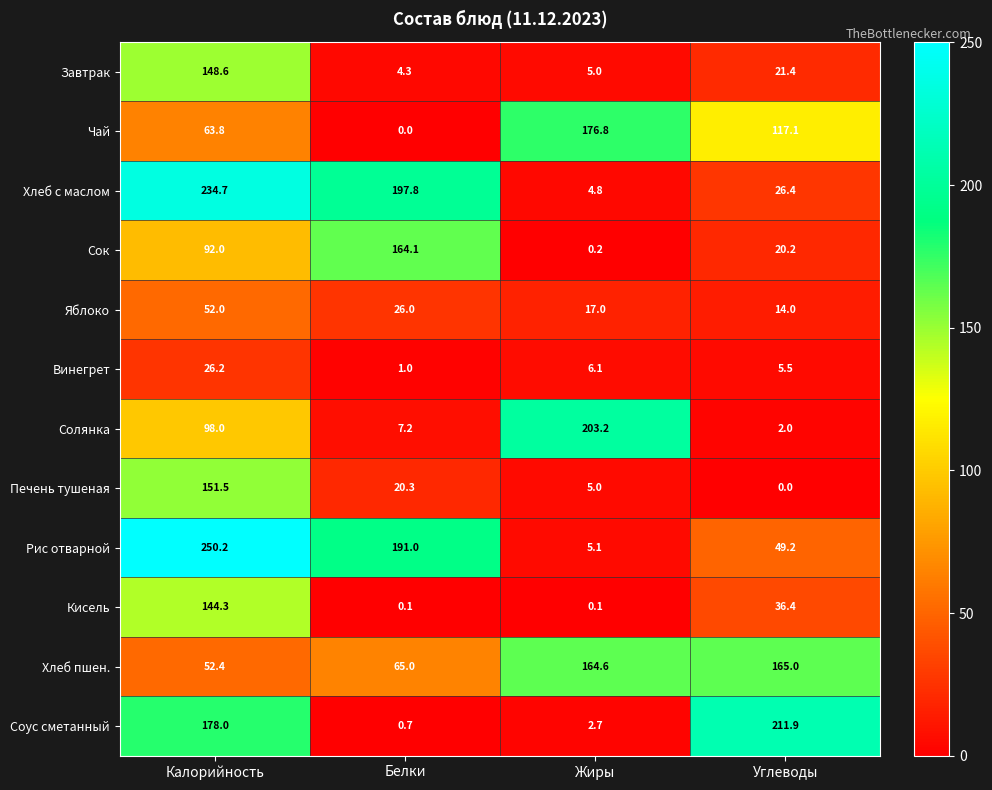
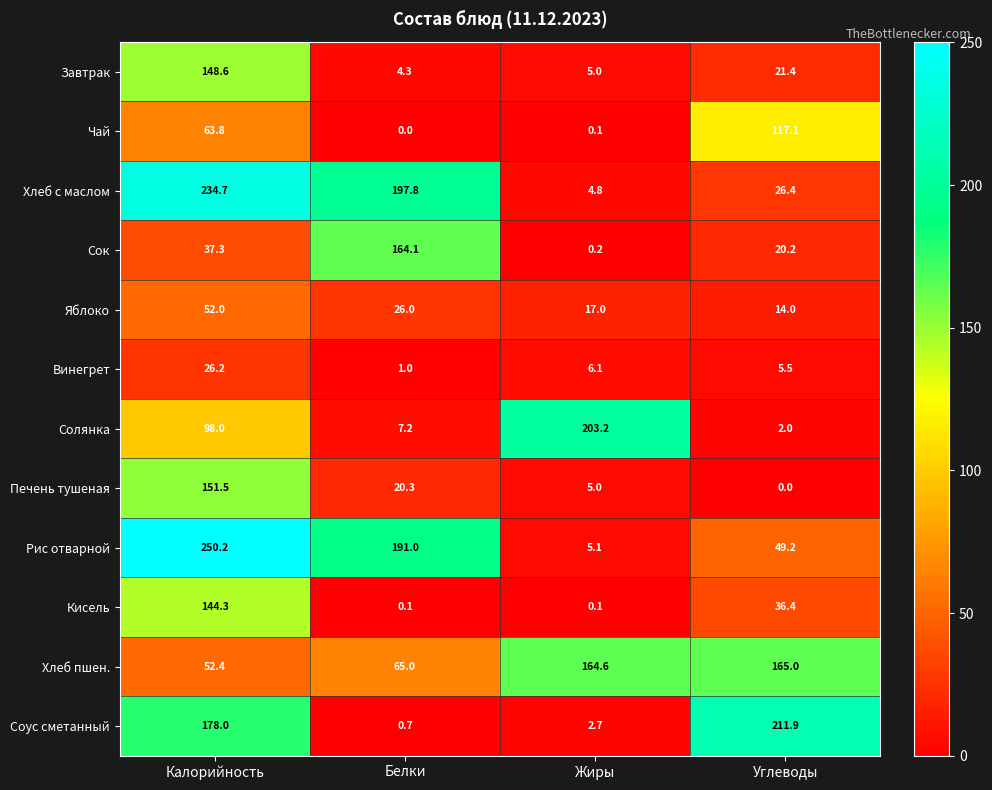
  {
    "Завтрак": {
      "Калорийность": 148.6,
      "Белки": 4.3,
      "Жиры": 5.0,
      "Углеводы": 21.4
    },
    "Чай": {
      "Калорийность": 63.8,
      "Белки": 0.0,
-     "Жиры": 176.8,
+     "Жиры": 0.1,
      "Углеводы": 117.1
    },
    "Хлеб с маслом": {
      "Калорийность": 234.7,
      "Белки": 197.8,
      "Жиры": 4.8,
      "Углеводы": 26.4
    },
    "Сок": {
-     "Калорийность": 92.0,
+     "Калорийность": 37.3,
      "Белки": 164.1,
      "Жиры": 0.2,
      "Углеводы": 20.2
    },
    "Яблоко": {
      "Калорийность": 52.0,
      "Белки": 26.0,
      "Жиры": 17.0,
      "Углеводы": 14.0
    },
    "Винегрет": {
      "Калорийность": 26.2,
      "Белки": 1.0,
      "Жиры": 6.1,
      "Углеводы": 5.5
    },
    "Солянка": {
      "Калорийность": 98.0,
      "Белки": 7.2,
      "Жиры": 203.2,
      "Углеводы": 2.0
    },
    "Печень тушеная": {
      "Калорийность": 151.5,
      "Белки": 20.3,
      "Жиры": 5.0,
      "Углеводы": 0.0
    },
    "Рис отварной": {
      "Калорийность": 250.2,
      "Белки": 191.0,
      "Жиры": 5.1,
      "Углеводы": 49.2
    },
    "Кисель": {
      "Калорийность": 144.3,
      "Белки": 0.1,
      "Жиры": 0.1,
      "Углеводы": 36.4
    },
    "Хлеб пшен.": {
      "Калорийность": 52.4,
      "Белки": 65.0,
      "Жиры": 164.6,
      "Углеводы": 165.0
    },
    "Соус сметанный": {
      "Калорийность": 178.0,
      "Белки": 0.7,
      "Жиры": 2.7,
      "Углеводы": 211.9
    }
  }
